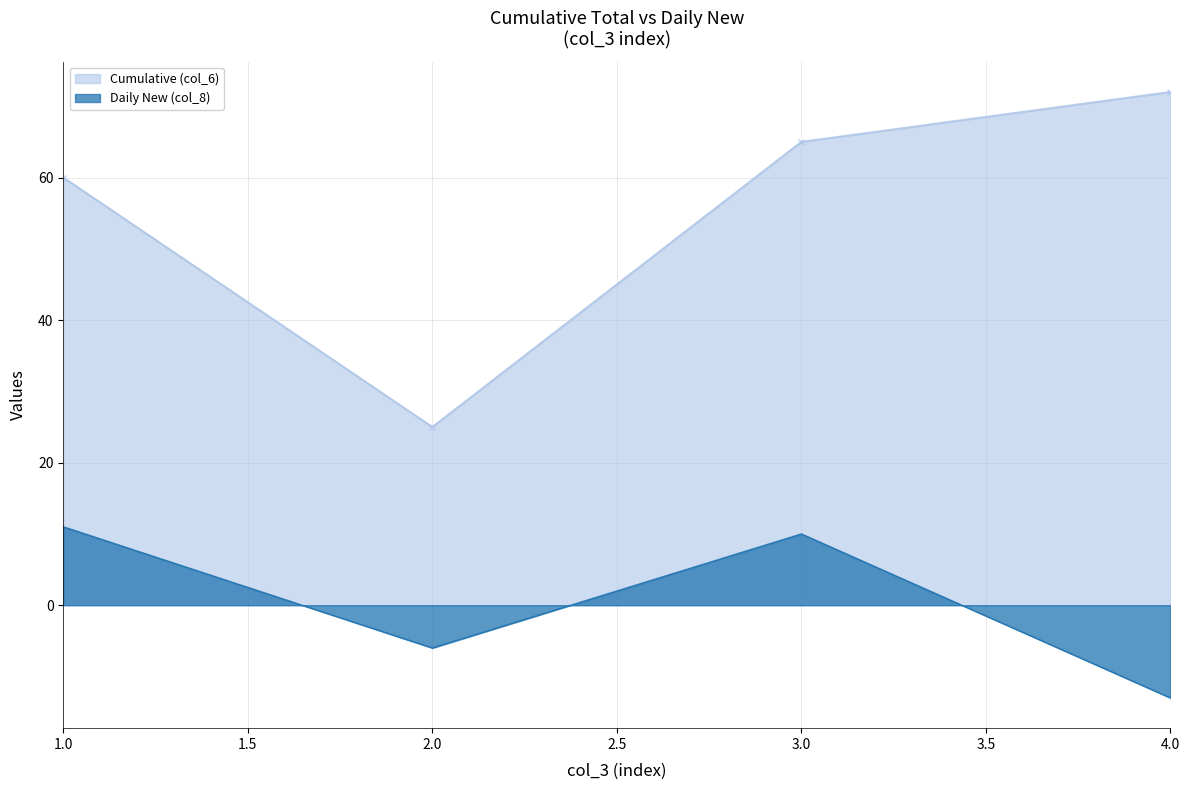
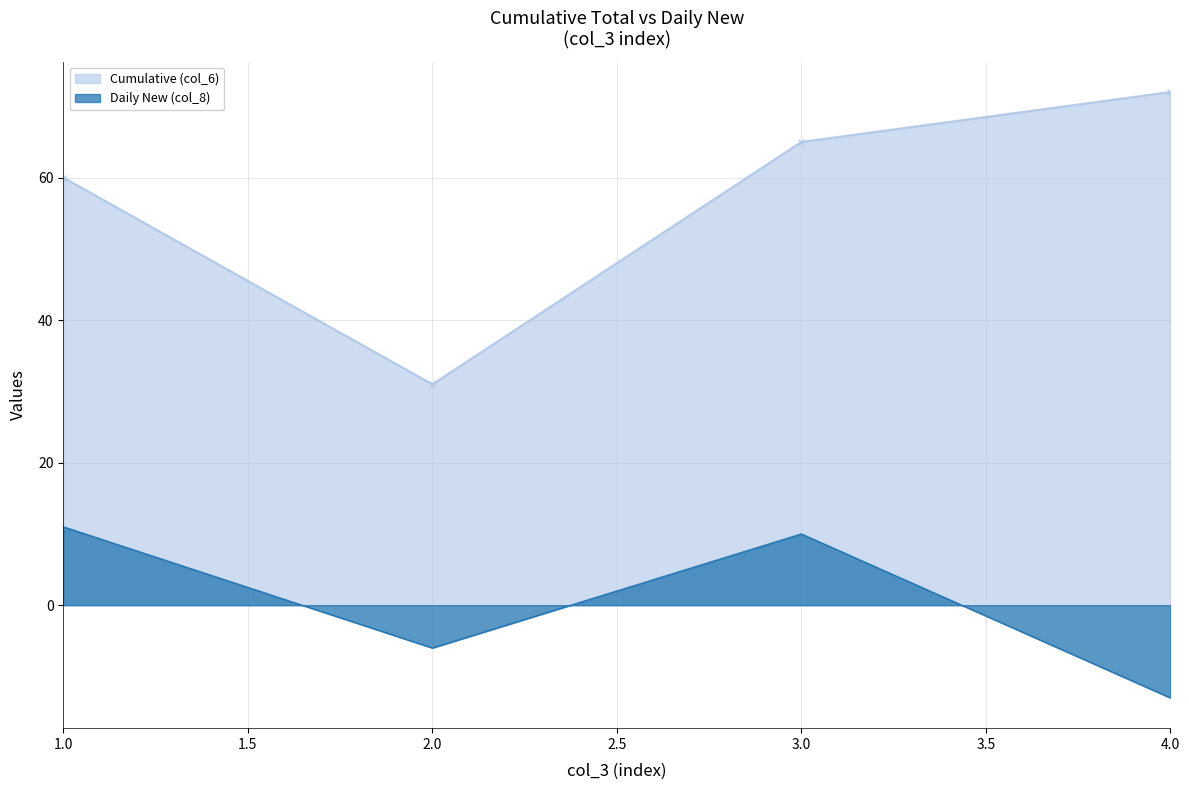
  {
    "Cumulative (col_6)": {
      "1.0": 60,
-     "2.0": 25,
+     "2.0": 31,
      "3.0": 65,
      "4.0": 72
    }
  }
